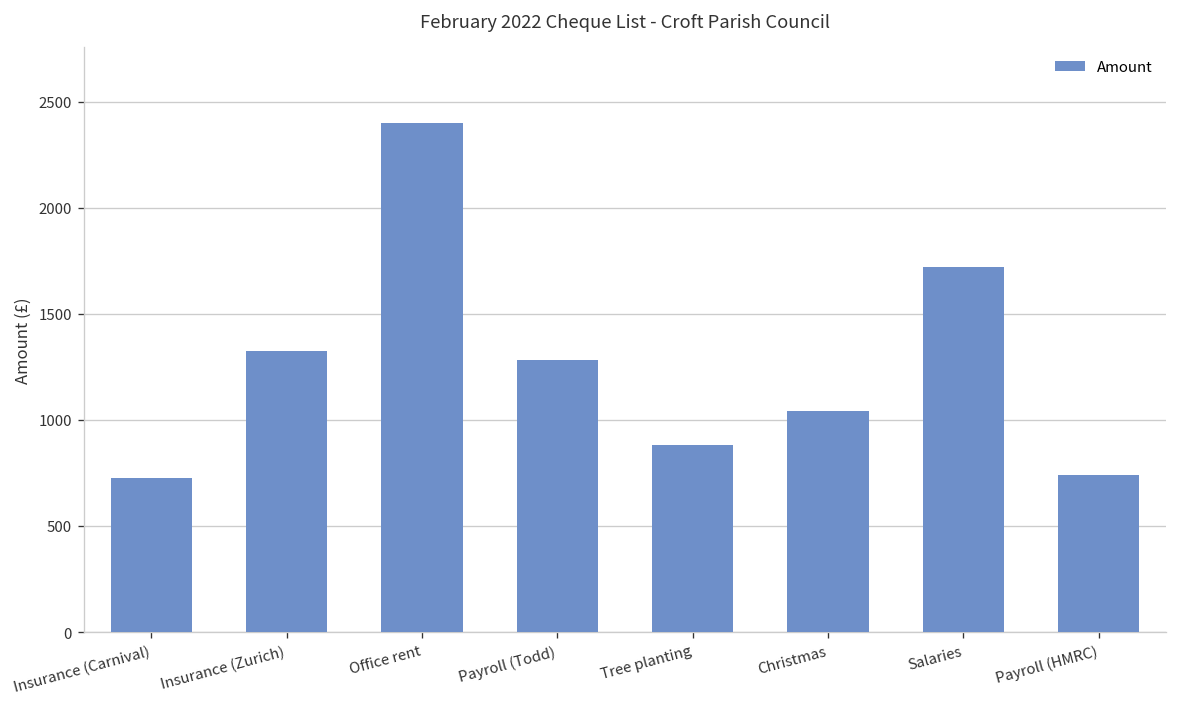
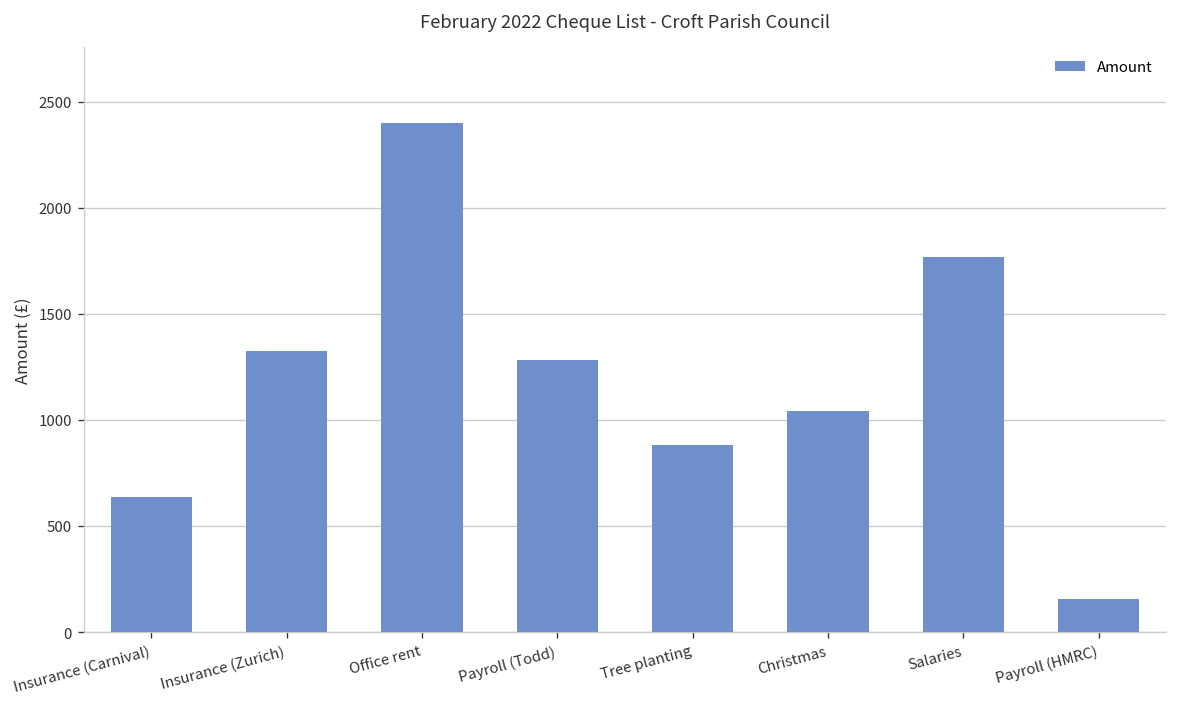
  {
-   "Insurance (Carnival)": 720,
+   "Insurance (Carnival)": 640,
    "Insurance (Zurich)": 1330,
    "Office rent": 2400,
    "Payroll (Todd)": 1280,
    "Tree planting": 880,
    "Christmas": 1040,
-   "Salaries": 1720,
-   "Payroll (HMRC)": 740
+   "Salaries": 1770,
+   "Payroll (HMRC)": 160
  }
